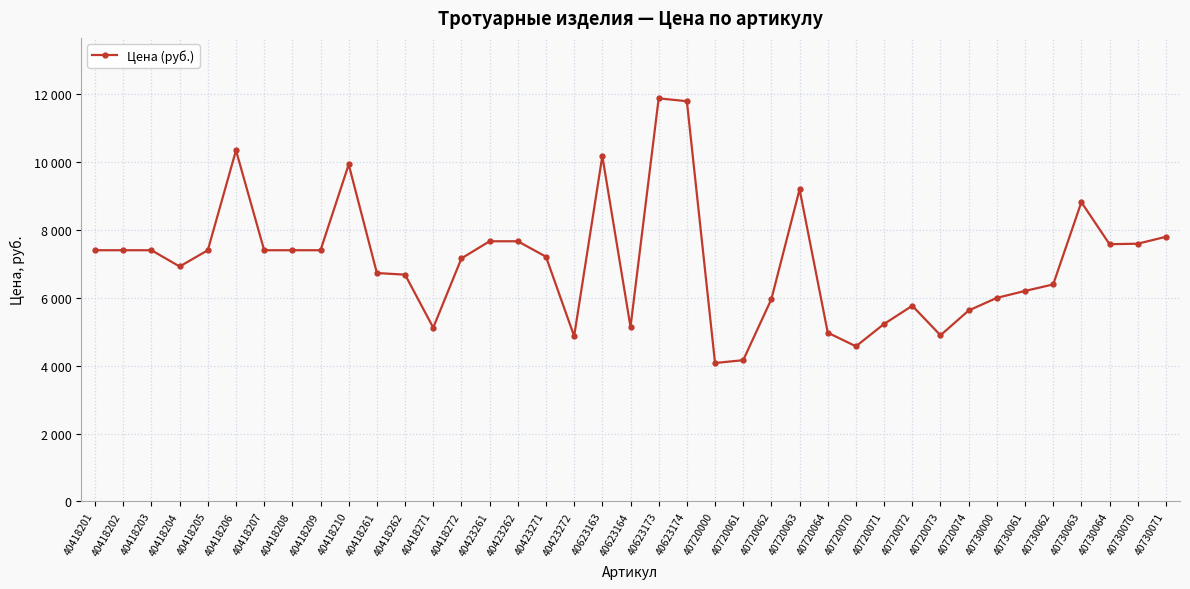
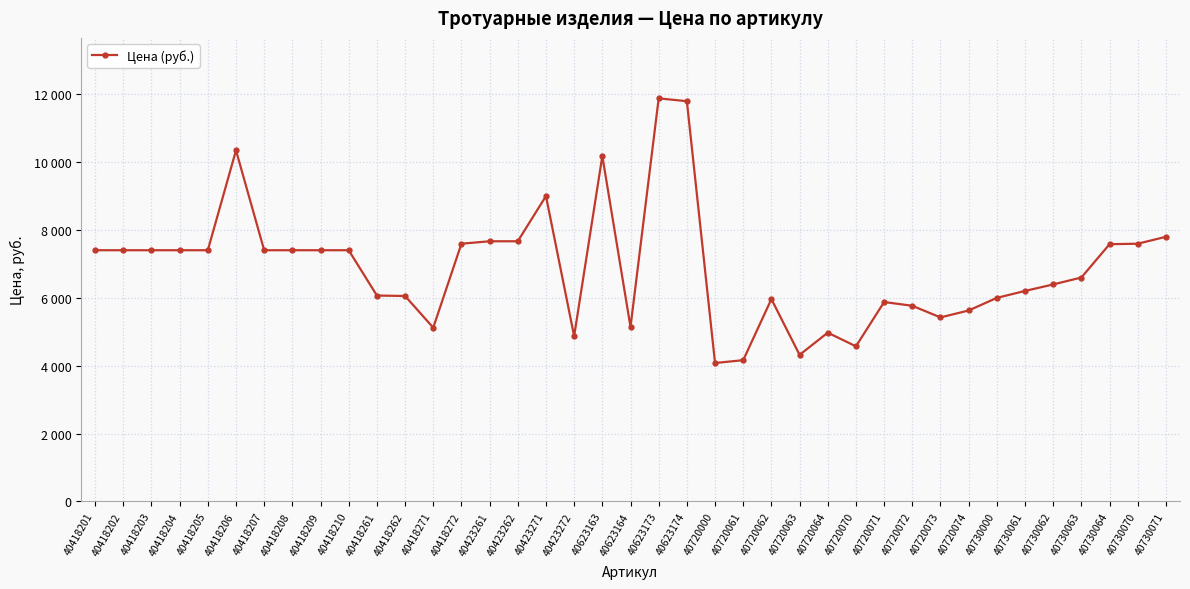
  {
    "40418201": 7400,
    "40418202": 7400,
    "40418203": 7400,
-   "40418204": 6900,
+   "40418204": 7400,
    "40418205": 7400,
    "40418206": 10300,
    "40418207": 7400,
    "40418208": 7400,
    "40418209": 7400,
-   "40418210": 9900,
-   "40418261": 6700,
-   "40418262": 6700,
+   "40418210": 7400,
+   "40418261": 6100,
+   "40418262": 6100,
    "40418271": 5100,
-   "40418272": 7200,
+   "40418272": 7600,
    "40423261": 7700,
    "40423262": 7700,
-   "40423271": 7200,
+   "40423271": 9000,
    "40423272": 4900,
    "40623163": 10200,
    "40623164": 5100,
    "40623173": 11900,
    "40623174": 11800,
    "40720000": 4100,
    "40720061": 4200,
    "40720062": 6000,
-   "40720063": 9200,
+   "40720063": 4300,
    "40720064": 5000,
    "40720070": 4600,
-   "40720071": 5200,
+   "40720071": 5900,
    "40720072": 5800,
-   "40720073": 4900,
+   "40720073": 5400,
    "40720074": 5600,
    "40730000": 6000,
    "40730061": 6200,
    "40730062": 6400,
-   "40730063": 8800,
+   "40730063": 6600,
    "40730064": 7600,
    "40730070": 7600,
    "40730071": 7800
  }
